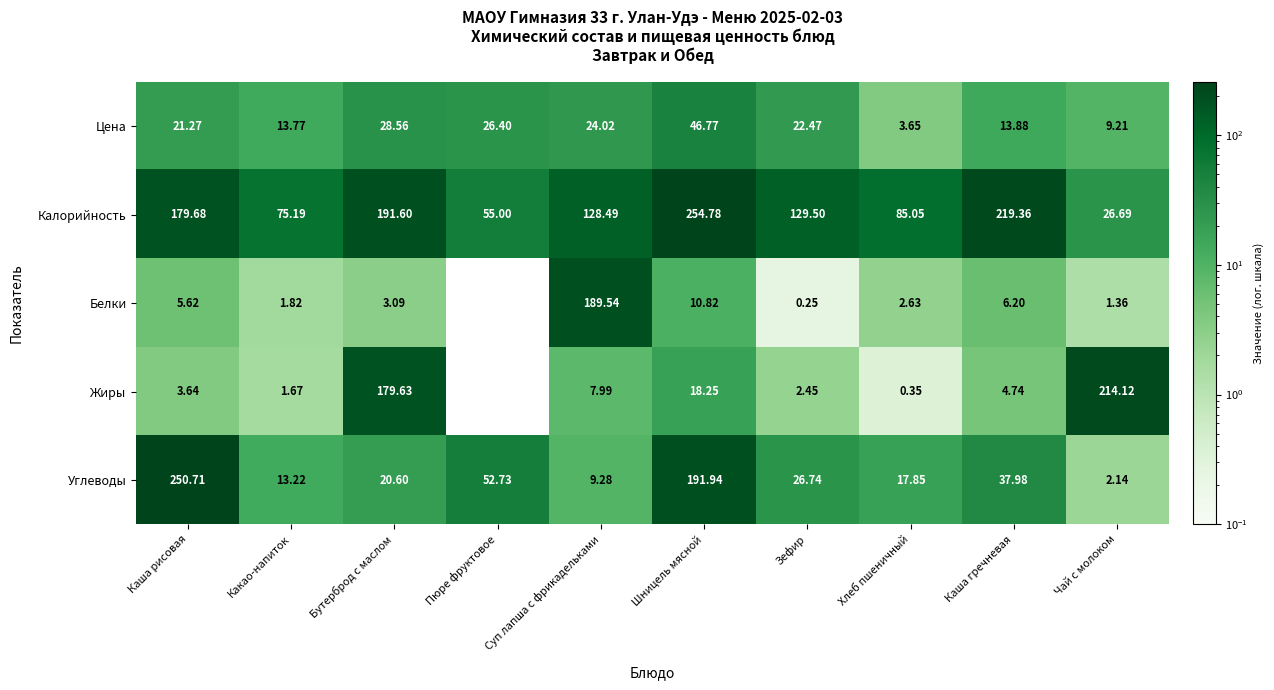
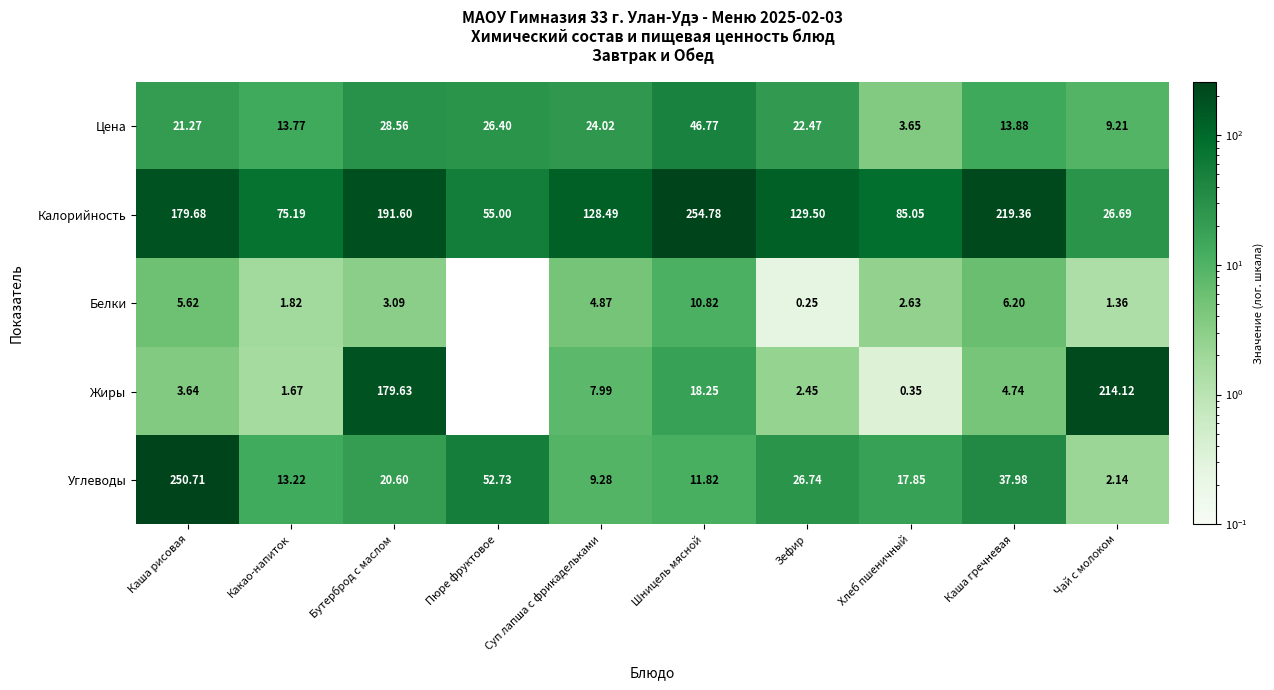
  {
    "Цена": {
      "Каша рисовая": 21.27,
      "Какао-напиток": 13.77,
      "Бутерброд с маслом": 28.56,
      "Пюре фруктовое": 26.40,
      "Суп лапша с фрикадельками": 24.02,
      "Шницель мясной": 46.77,
      "Зефир": 22.47,
      "Хлеб пшеничный": 3.65,
      "Каша гречневая": 13.88,
      "Чай с молоком": 9.21
    },
    "Калорийность": {
      "Каша рисовая": 179.68,
      "Какао-напиток": 75.19,
      "Бутерброд с маслом": 191.60,
      "Пюре фруктовое": 55.00,
      "Суп лапша с фрикадельками": 128.49,
      "Шницель мясной": 254.78,
      "Зефир": 129.50,
      "Хлеб пшеничный": 85.05,
      "Каша гречневая": 219.36,
      "Чай с молоком": 26.69
    },
    "Белки": {
      "Каша рисовая": 5.62,
      "Какао-напиток": 1.82,
      "Бутерброд с маслом": 3.09,
-     "Суп лапша с фрикадельками": 189.54,
+     "Суп лапша с фрикадельками": 4.87,
      "Шницель мясной": 10.82,
      "Зефир": 0.25,
      "Хлеб пшеничный": 2.63,
      "Каша гречневая": 6.20,
      "Чай с молоком": 1.36
    },
    "Жиры": {
      "Каша рисовая": 3.64,
      "Какао-напиток": 1.67,
      "Бутерброд с маслом": 179.63,
      "Суп лапша с фрикадельками": 7.99,
      "Шницель мясной": 18.25,
      "Зефир": 2.45,
      "Хлеб пшеничный": 0.35,
      "Каша гречневая": 4.74,
      "Чай с молоком": 214.12
    },
    "Углеводы": {
      "Каша рисовая": 250.71,
      "Какао-напиток": 13.22,
      "Бутерброд с маслом": 20.60,
      "Пюре фруктовое": 52.73,
      "Суп лапша с фрикадельками": 9.28,
-     "Шницель мясной": 191.94,
+     "Шницель мясной": 11.82,
      "Зефир": 26.74,
      "Хлеб пшеничный": 17.85,
      "Каша гречневая": 37.98,
      "Чай с молоком": 2.14
    }
  }
